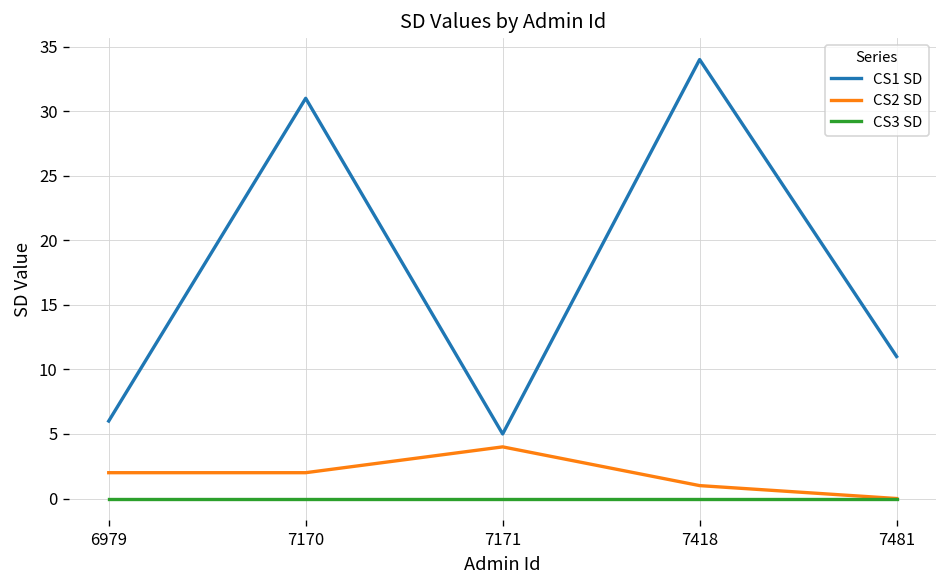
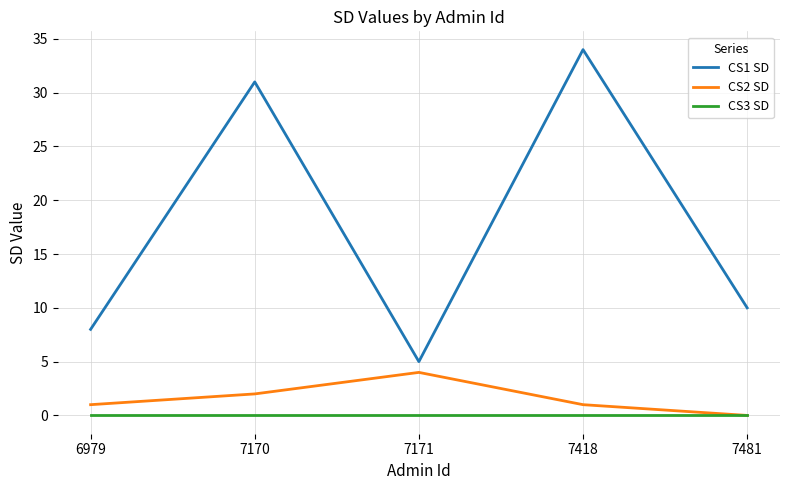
  {
    "CS1 SD": {
-     "6979": 6,
+     "6979": 8,
      "7170": 31,
      "7171": 5,
      "7418": 34,
-     "7481": 11
+     "7481": 10
    },
    "CS2 SD": {
-     "6979": 2,
+     "6979": 1,
      "7170": 2,
      "7171": 4,
      "7418": 1
    },
    "CS3 SD": {
      "6979": 0,
      "7170": 0,
      "7171": 0,
      "7418": 0
    }
  }
